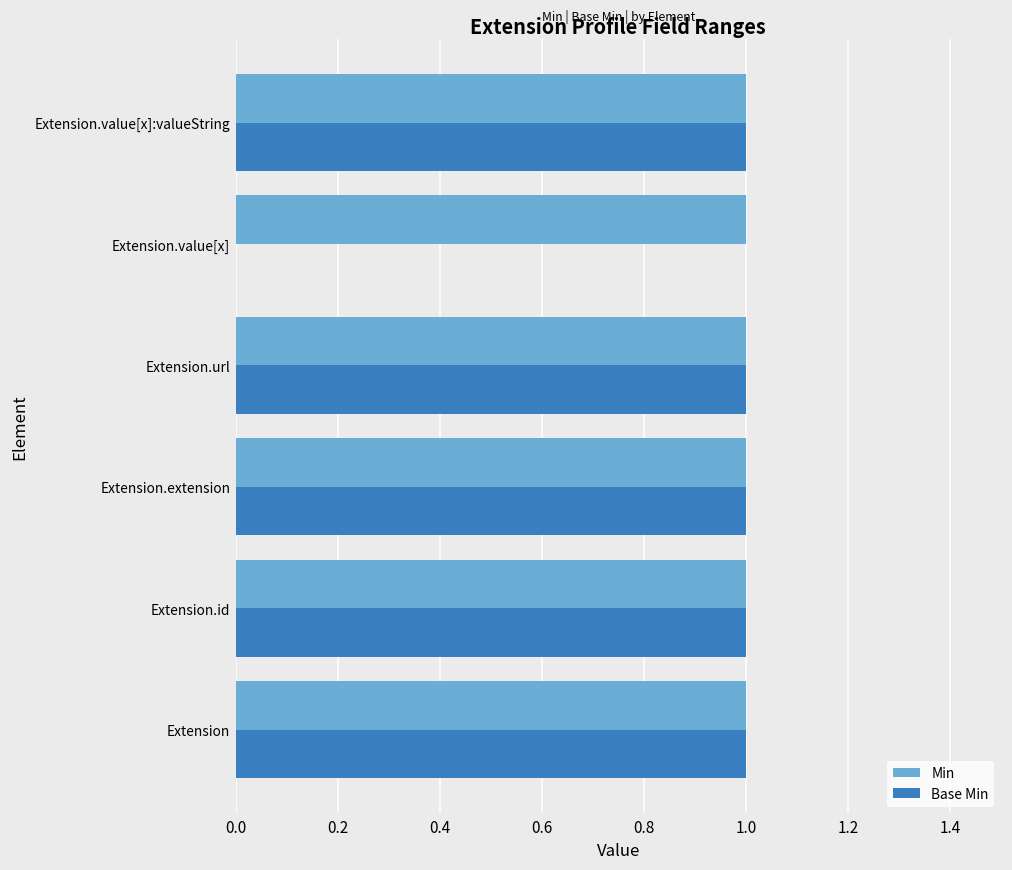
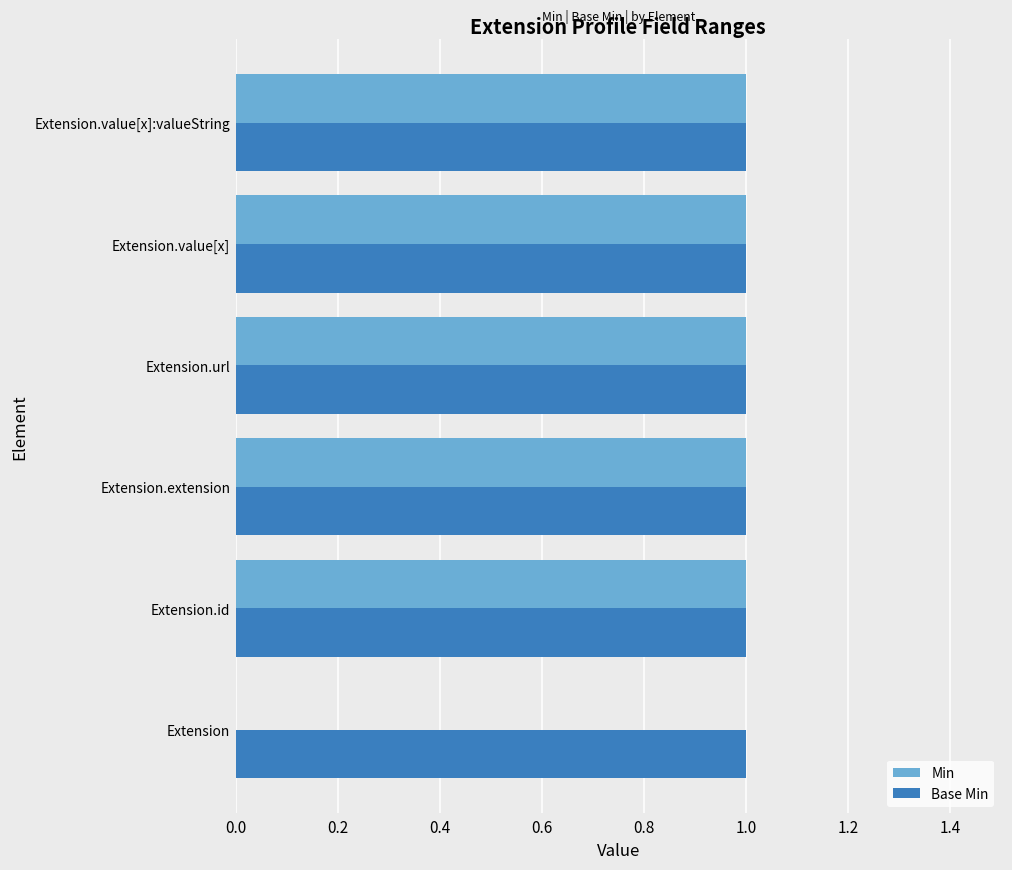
  {
    "Min": {
      "Extension.value[x]:valueString": 1,
      "Extension.value[x]": 1,
      "Extension.url": 1,
      "Extension.extension": 1,
      "Extension.id": 1,
-     "Extension": 1
+     "Extension": 0
    },
    "Base Min": {
      "Extension.value[x]:valueString": 1,
-     "Extension.value[x]": 0,
+     "Extension.value[x]": 1,
      "Extension.url": 1,
      "Extension.extension": 1,
      "Extension.id": 1,
      "Extension": 1
    }
  }
